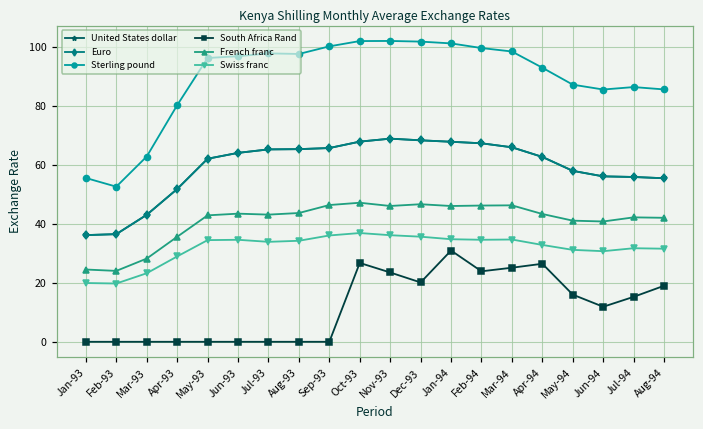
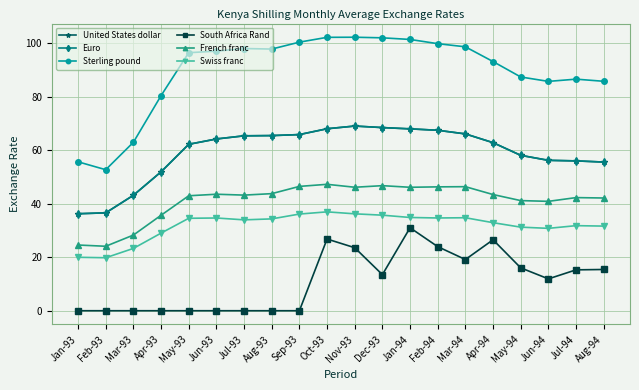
  {
    "South Africa Rand": {
      "Jan-93": 0,
      "Feb-93": 0,
      "Mar-93": 0,
      "Apr-93": 0,
      "May-93": 0,
      "Jun-93": 0,
      "Jul-93": 0,
      "Aug-93": 0,
      "Sep-93": 0,
      "Oct-93": 27,
      "Nov-93": 24,
-     "Dec-93": 20,
+     "Dec-93": 13,
      "Jan-94": 31,
      "Feb-94": 24,
-     "Mar-94": 25,
+     "Mar-94": 19,
      "Apr-94": 27,
      "May-94": 16,
      "Jun-94": 12,
      "Jul-94": 15,
-     "Aug-94": 19
+     "Aug-94": 15
    }
  }
